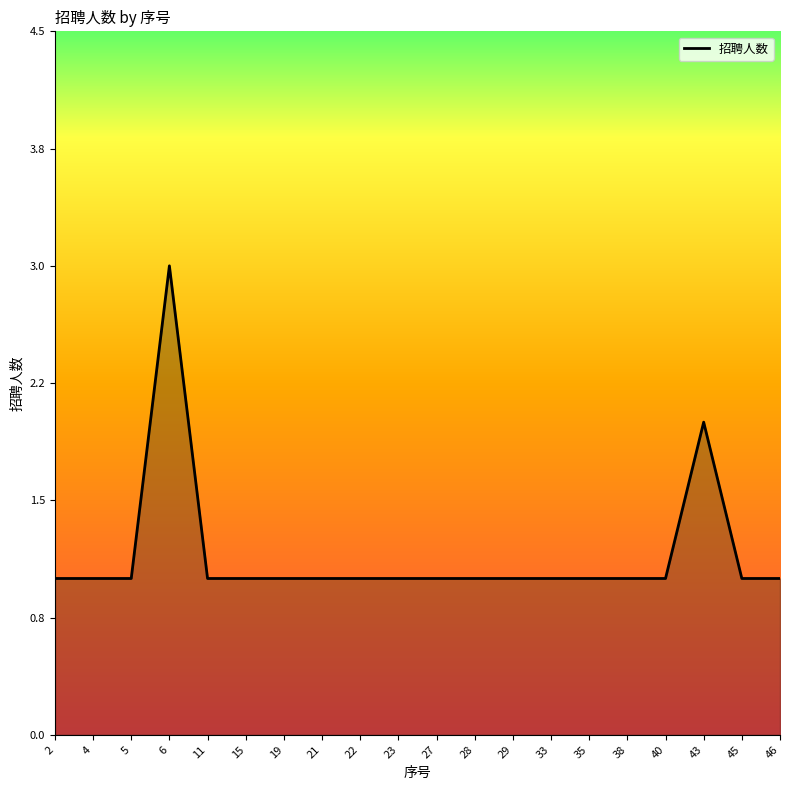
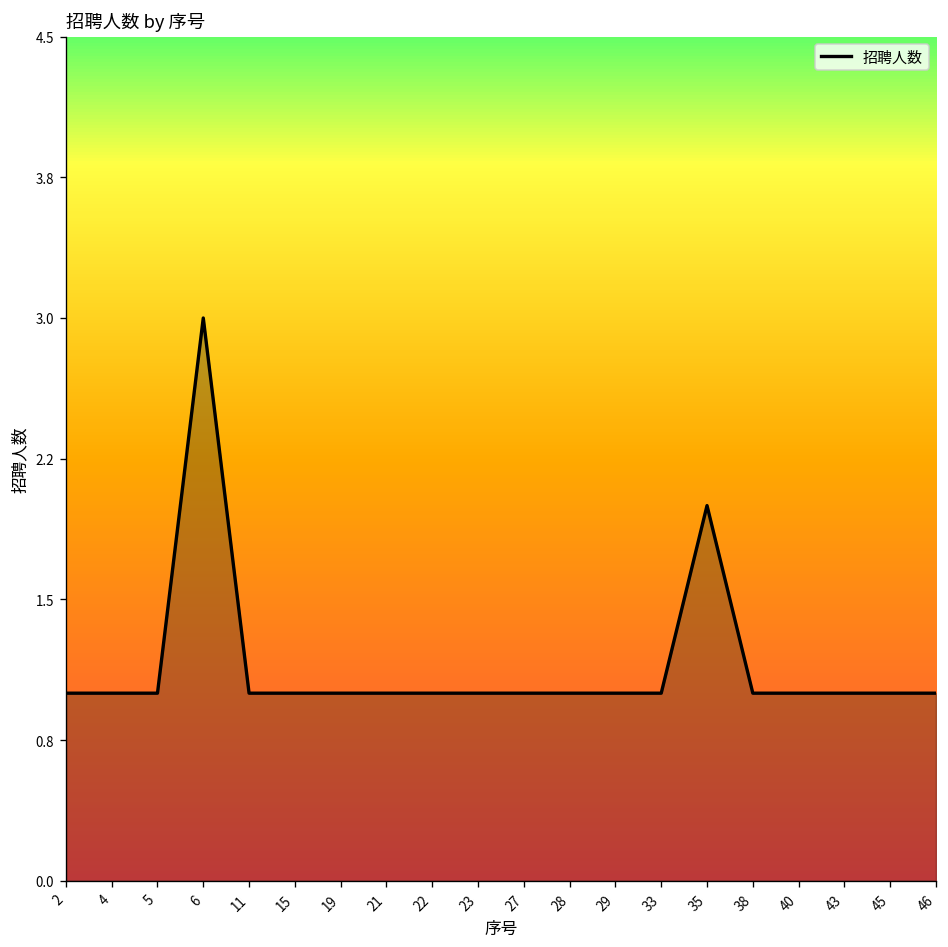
  {
    "2": 1,
    "4": 1,
    "5": 1,
    "6": 3,
    "11": 1,
    "15": 1,
    "19": 1,
    "21": 1,
    "22": 1,
    "23": 1,
    "27": 1,
    "28": 1,
    "29": 1,
    "33": 1,
-   "35": 1,
+   "35": 2,
    "38": 1,
    "40": 1,
-   "43": 2,
+   "43": 1,
    "45": 1,
    "46": 1
  }
